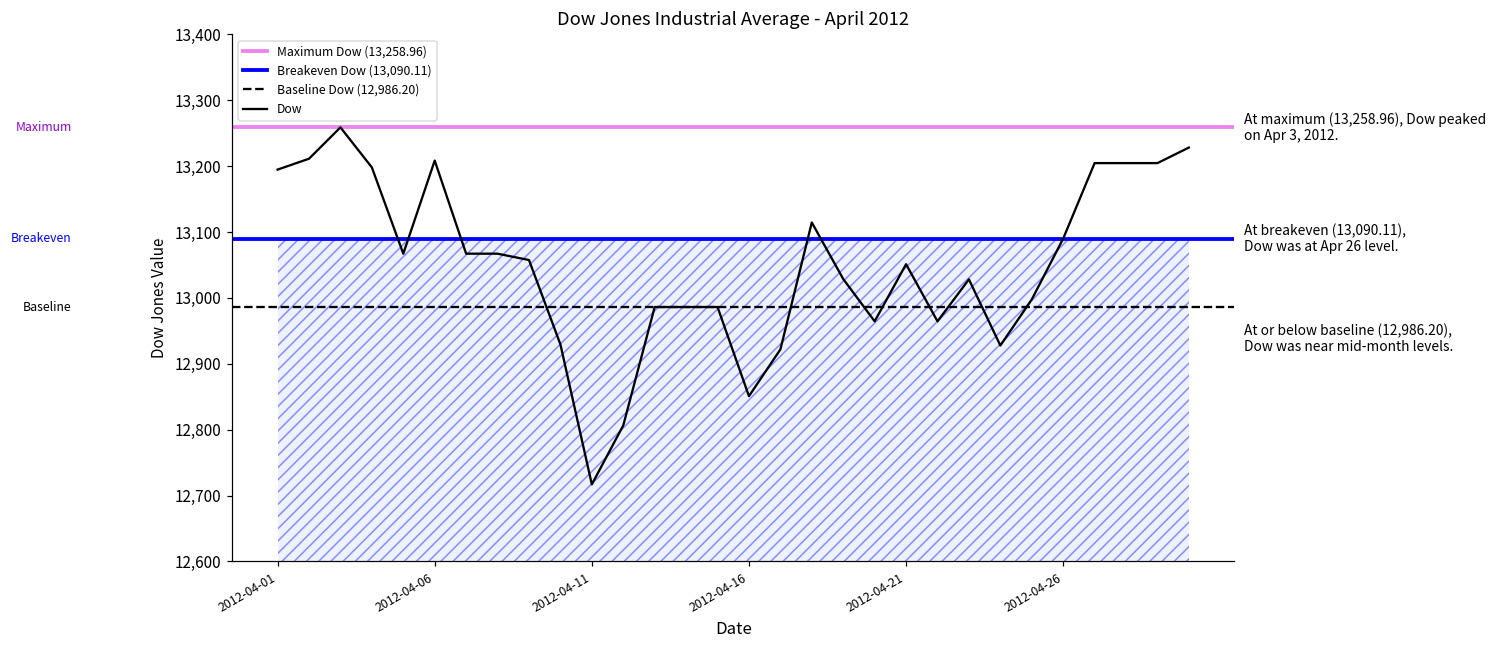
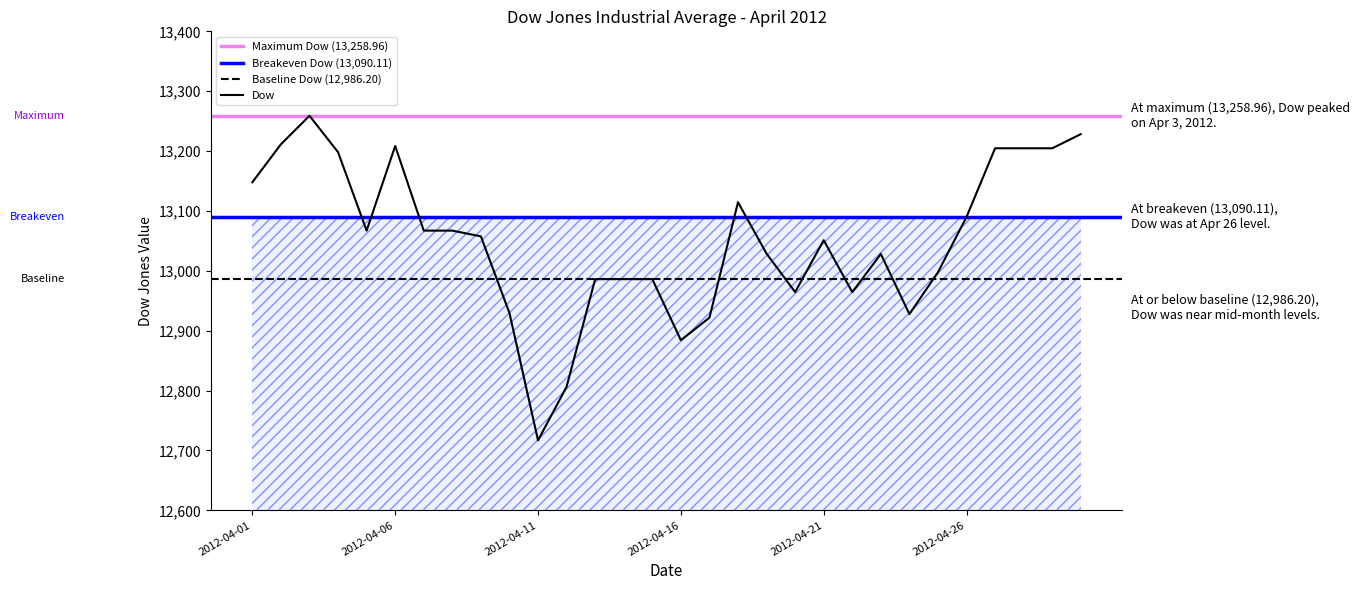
  {
    "Dow": {
-     "2012-04-01": "13,190",
+     "2012-04-01": "13,150",
      "2012-04-06": "13,210",
      "2012-04-11": "12,720",
-     "2012-04-16": "12,850",
+     "2012-04-16": "12,880",
      "2012-04-21": "13,050"
    }
  }
